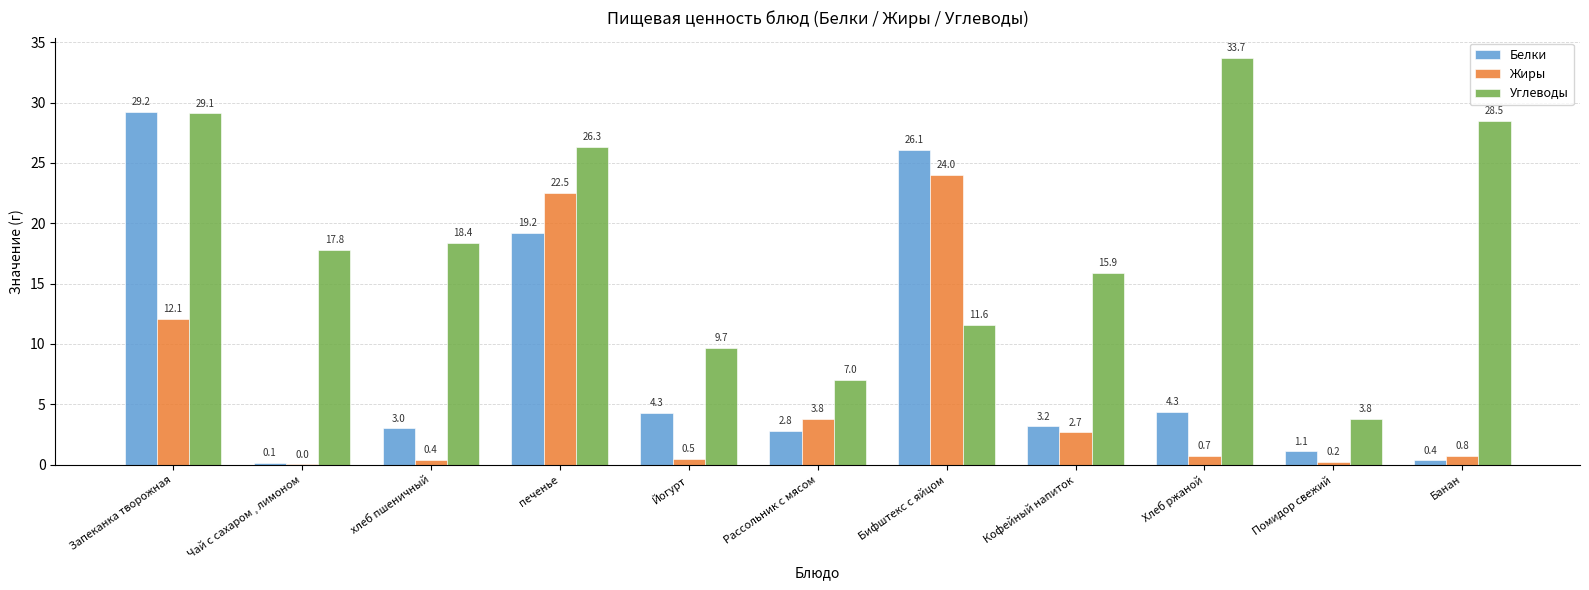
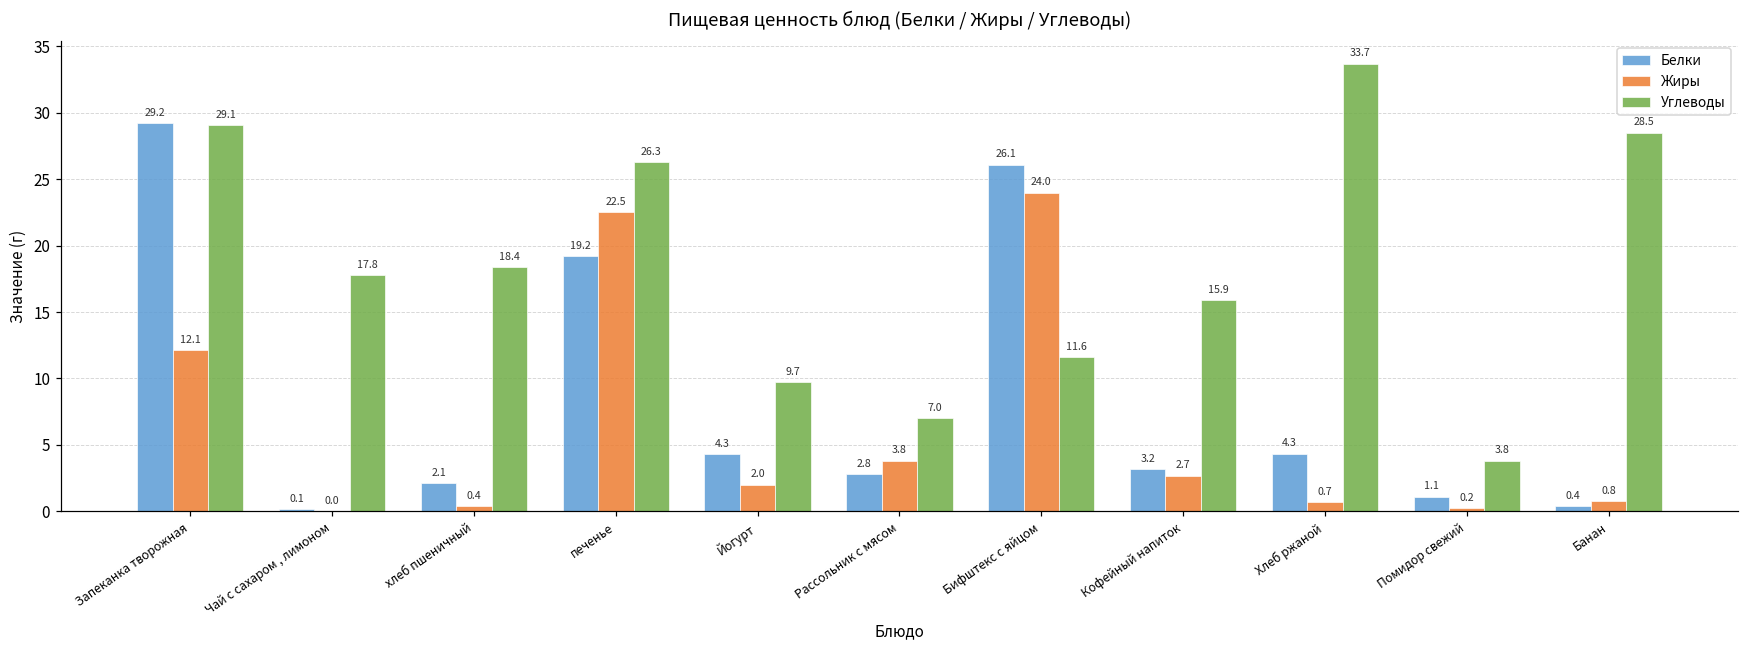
  {
    "Белки": {
      "Запеканка творожная": 29.2,
      "Чай с сахаром , лимоном": 0.1,
-     "хлеб пшеничный": 3.0,
+     "хлеб пшеничный": 2.1,
      "печенье": 19.2,
      "Йогурт": 4.3,
      "Рассольник с мясом": 2.8,
      "Бифштекс с яйцом": 26.1,
      "Кофейный напиток": 3.2,
      "Хлеб ржаной": 4.3,
      "Помидор свежий": 1.1,
      "Банан": 0.4
    },
    "Жиры": {
      "Запеканка творожная": 12.1,
      "Чай с сахаром , лимоном": 0.0,
      "хлеб пшеничный": 0.4,
      "печенье": 22.5,
-     "Йогурт": 0.5,
+     "Йогурт": 2.0,
      "Рассольник с мясом": 3.8,
      "Бифштекс с яйцом": 24.0,
      "Кофейный напиток": 2.7,
      "Хлеб ржаной": 0.7,
      "Помидор свежий": 0.2,
      "Банан": 0.8
    },
    "Углеводы": {
      "Запеканка творожная": 29.1,
      "Чай с сахаром , лимоном": 17.8,
      "хлеб пшеничный": 18.4,
      "печенье": 26.3,
      "Йогурт": 9.7,
      "Рассольник с мясом": 7.0,
      "Бифштекс с яйцом": 11.6,
      "Кофейный напиток": 15.9,
      "Хлеб ржаной": 33.7,
      "Помидор свежий": 3.8,
      "Банан": 28.5
    }
  }
